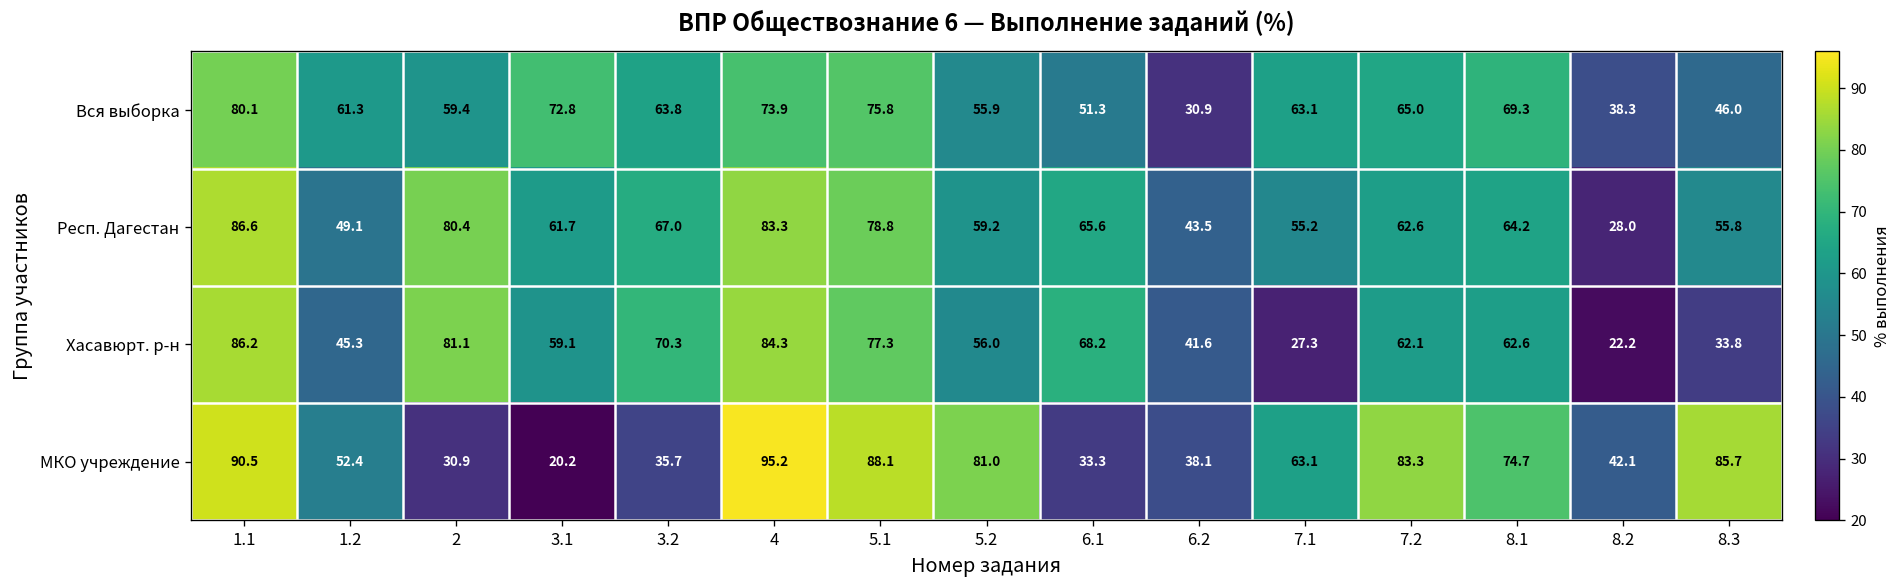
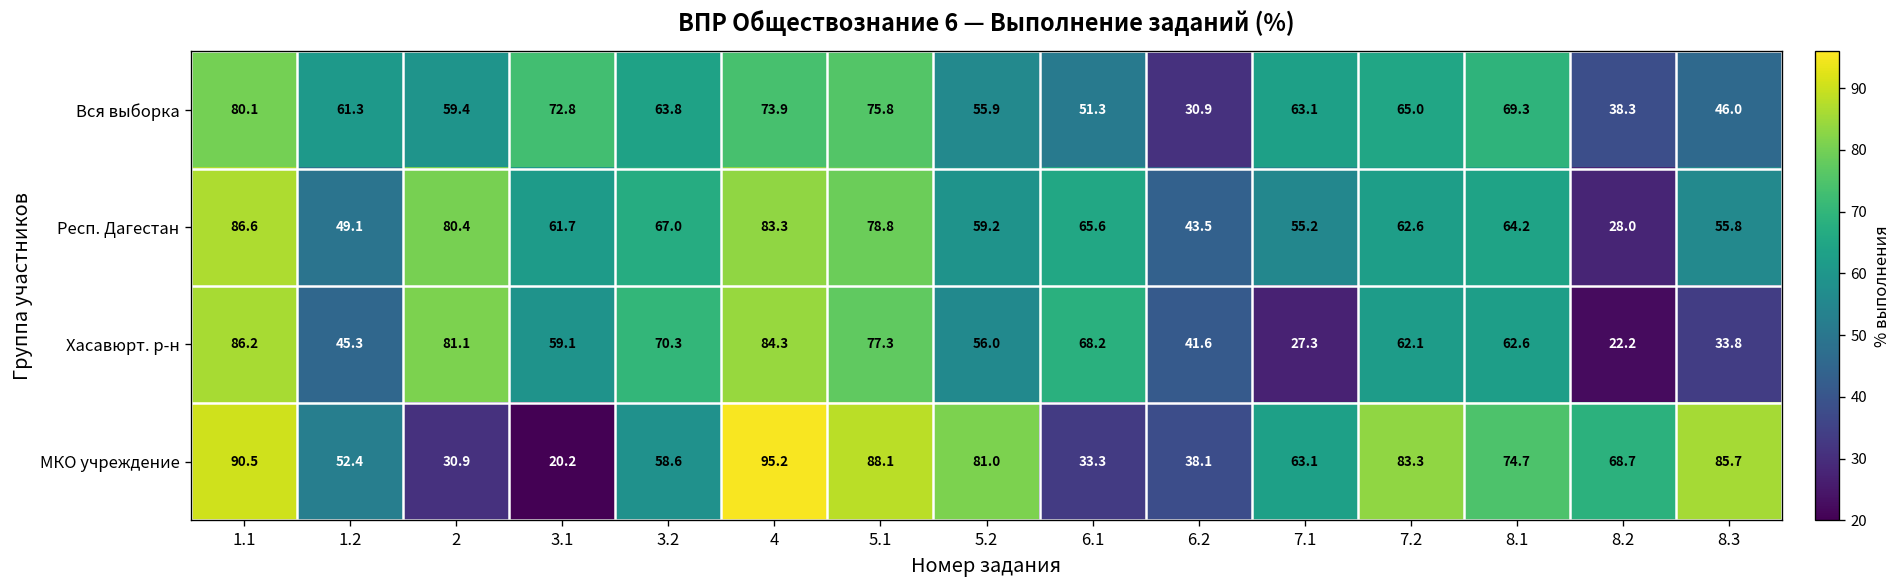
  {
    "Вся выборка": {
      "1.1": 80.1,
      "1.2": 61.3,
      "2": 59.4,
      "3.1": 72.8,
      "3.2": 63.8,
      "4": 73.9,
      "5.1": 75.8,
      "5.2": 55.9,
      "6.1": 51.3,
      "6.2": 30.9,
      "7.1": 63.1,
      "7.2": 65.0,
      "8.1": 69.3,
      "8.2": 38.3,
      "8.3": 46.0
    },
    "Респ. Дагестан": {
      "1.1": 86.6,
      "1.2": 49.1,
      "2": 80.4,
      "3.1": 61.7,
      "3.2": 67.0,
      "4": 83.3,
      "5.1": 78.8,
      "5.2": 59.2,
      "6.1": 65.6,
      "6.2": 43.5,
      "7.1": 55.2,
      "7.2": 62.6,
      "8.1": 64.2,
      "8.2": 28.0,
      "8.3": 55.8
    },
    "Хасавюрт. р-н": {
      "1.1": 86.2,
      "1.2": 45.3,
      "2": 81.1,
      "3.1": 59.1,
      "3.2": 70.3,
      "4": 84.3,
      "5.1": 77.3,
      "5.2": 56.0,
      "6.1": 68.2,
      "6.2": 41.6,
      "7.1": 27.3,
      "7.2": 62.1,
      "8.1": 62.6,
      "8.2": 22.2,
      "8.3": 33.8
    },
    "МКО учреждение": {
      "1.1": 90.5,
      "1.2": 52.4,
      "2": 30.9,
      "3.1": 20.2,
-     "3.2": 35.7,
+     "3.2": 58.6,
      "4": 95.2,
      "5.1": 88.1,
      "5.2": 81.0,
      "6.1": 33.3,
      "6.2": 38.1,
      "7.1": 63.1,
      "7.2": 83.3,
      "8.1": 74.7,
-     "8.2": 42.1,
+     "8.2": 68.7,
      "8.3": 85.7
    }
  }
